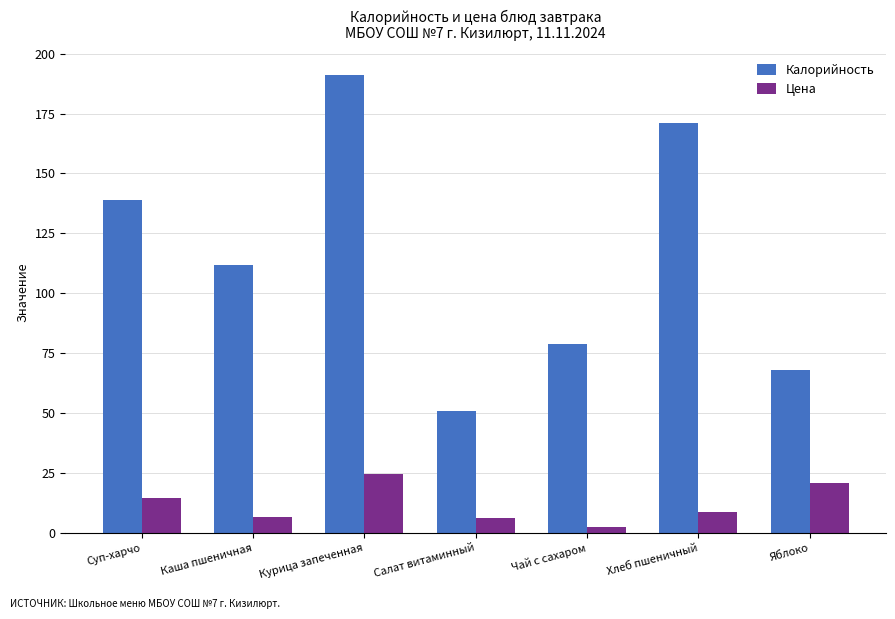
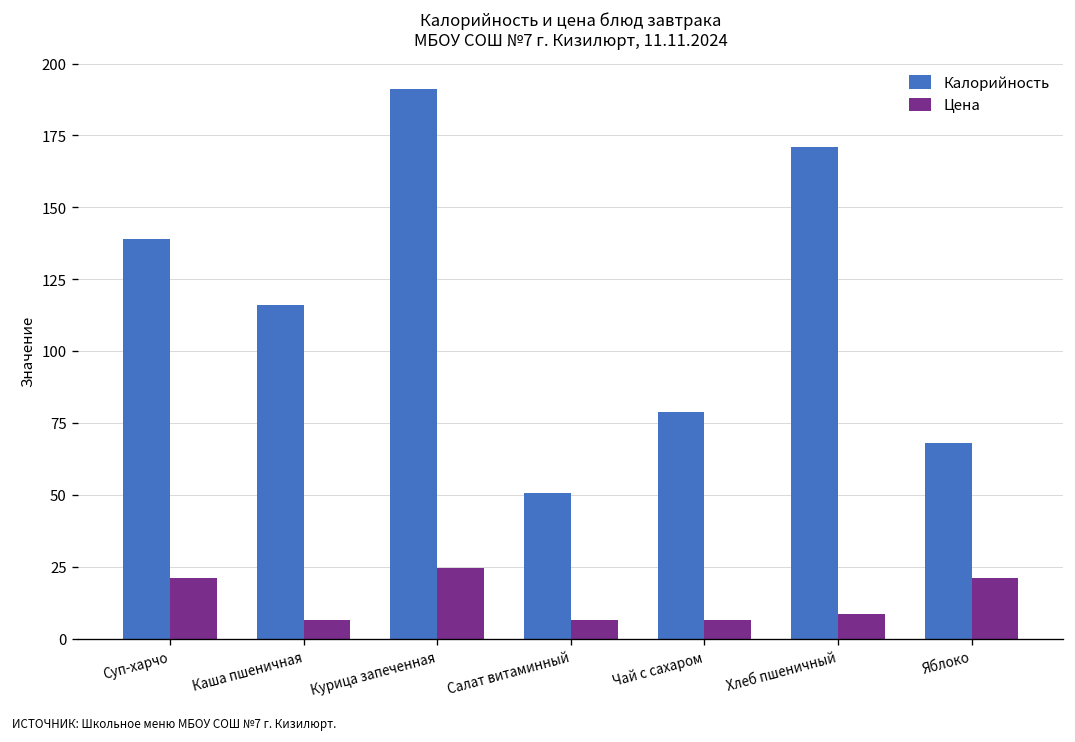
  {
    "Калорийность": {
      "Суп-харчо": 139,
-     "Каша пшеничная": 112,
+     "Каша пшеничная": 116,
      "Курица запеченная": 191,
      "Салат витаминный": 51,
      "Чай с сахаром": 79,
      "Хлеб пшеничный": 171,
      "Яблоко": 68
    },
    "Цена": {
-     "Суп-харчо": 15,
+     "Суп-харчо": 21,
      "Каша пшеничная": 7,
      "Курица запеченная": 25,
      "Салат витаминный": 6,
-     "Чай с сахаром": 3,
+     "Чай с сахаром": 7,
      "Хлеб пшеничный": 9,
      "Яблоко": 21
    }
  }
